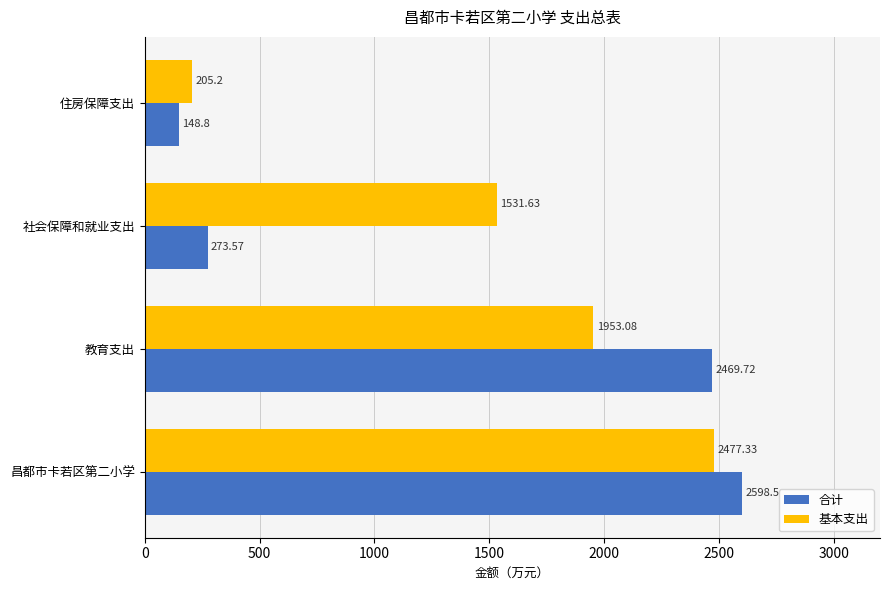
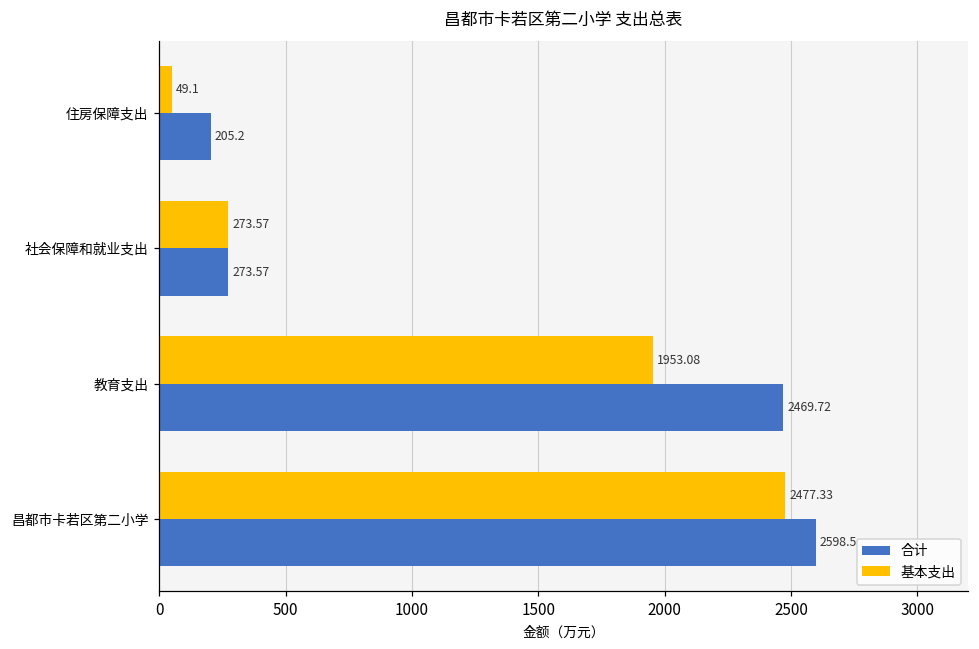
  {
    "合计": {
-     "住房保障支出": 148.8,
+     "住房保障支出": 205.2,
      "社会保障和就业支出": 273.57,
      "教育支出": 2469.72
    },
    "基本支出": {
-     "住房保障支出": 205.2,
-     "社会保障和就业支出": 1531.63,
+     "住房保障支出": 49.1,
+     "社会保障和就业支出": 273.57,
      "教育支出": 1953.08,
      "昌都市卡若区第二小学": 2477.33
    }
  }
